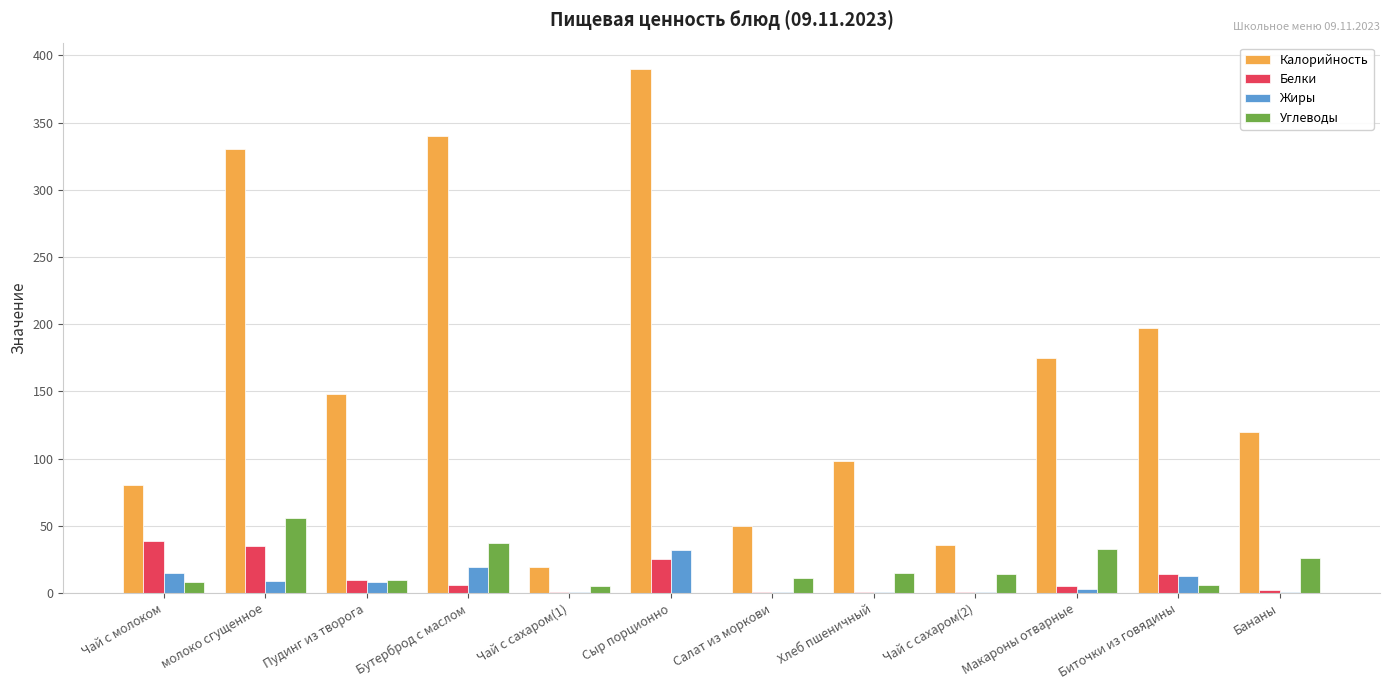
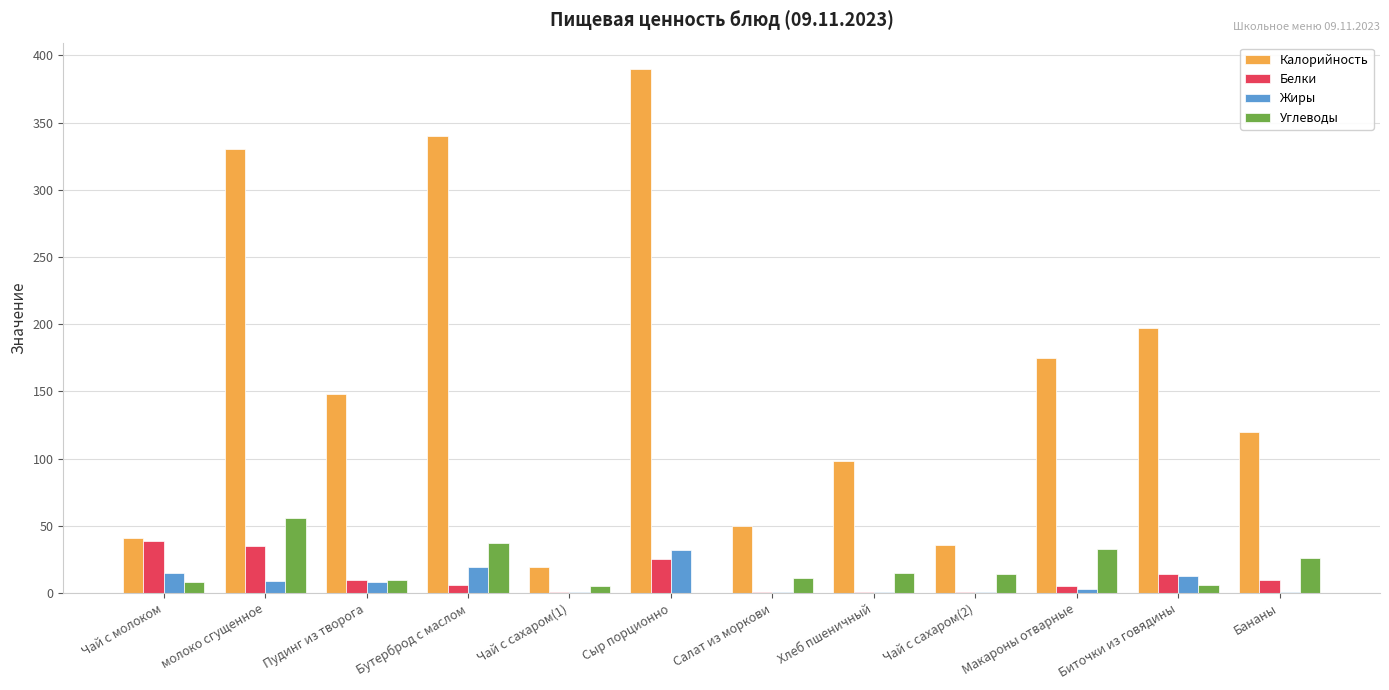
  {
    "Калорийность": {
-     "Чай с молоком": 80,
+     "Чай с молоком": 41,
      "молоко сгущенное": 330,
      "Пудинг из творога": 148,
      "Бутерброд с маслом": 340,
      "Чай с сахаром(1)": 19,
      "Сыр порционно": 390,
      "Салат из моркови": 50,
      "Хлеб пшеничный": 98,
      "Чай с сахаром(2)": 36,
      "Макароны отварные": 175,
      "Биточки из говядины": 197,
      "Бананы": 120
    },
    "Белки": {
      "Чай с молоком": 39,
      "молоко сгущенное": 35,
      "Пудинг из творога": 10,
      "Бутерброд с маслом": 6,
      "Сыр порционно": 25,
      "Макароны отварные": 5,
      "Биточки из говядины": 14,
-     "Бананы": 2
+     "Бананы": 10
    },
    "Жиры": {
      "Чай с молоком": 15,
      "молоко сгущенное": 9,
      "Пудинг из творога": 8,
      "Бутерброд с маслом": 19,
      "Сыр порционно": 32,
      "Макароны отварные": 3,
      "Биточки из говядины": 13
    },
    "Углеводы": {
      "Чай с молоком": 8,
      "молоко сгущенное": 56,
      "Пудинг из творога": 10,
      "Бутерброд с маслом": 37,
      "Чай с сахаром(1)": 5,
      "Сыр порционно": 0,
      "Салат из моркови": 11,
      "Хлеб пшеничный": 15,
      "Чай с сахаром(2)": 14,
      "Макароны отварные": 33,
      "Биточки из говядины": 6,
      "Бананы": 26
    }
  }
